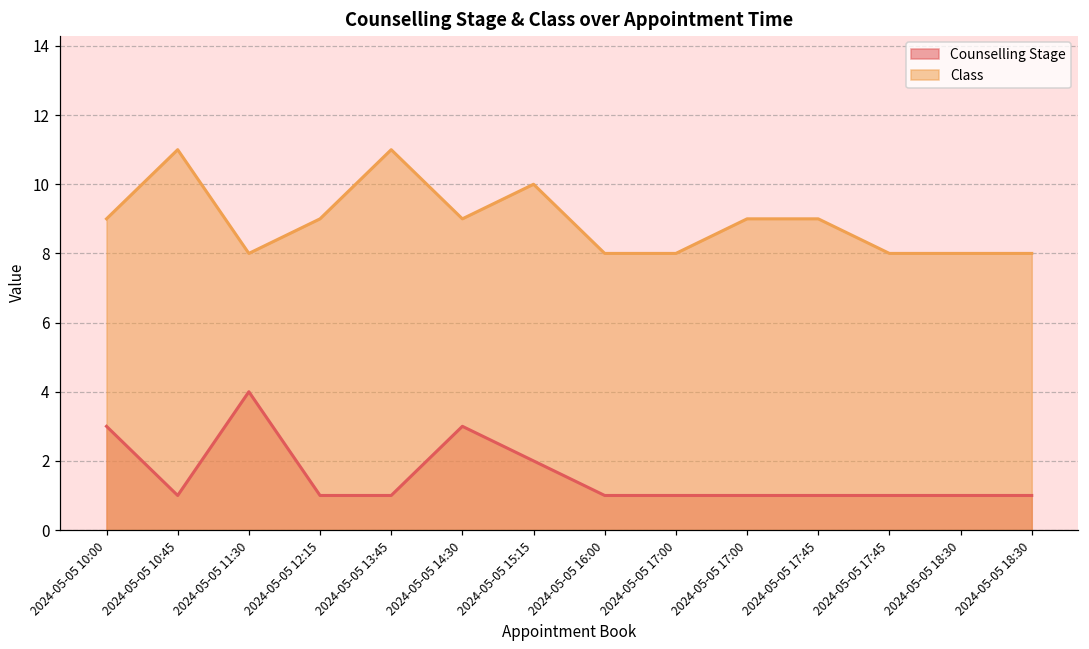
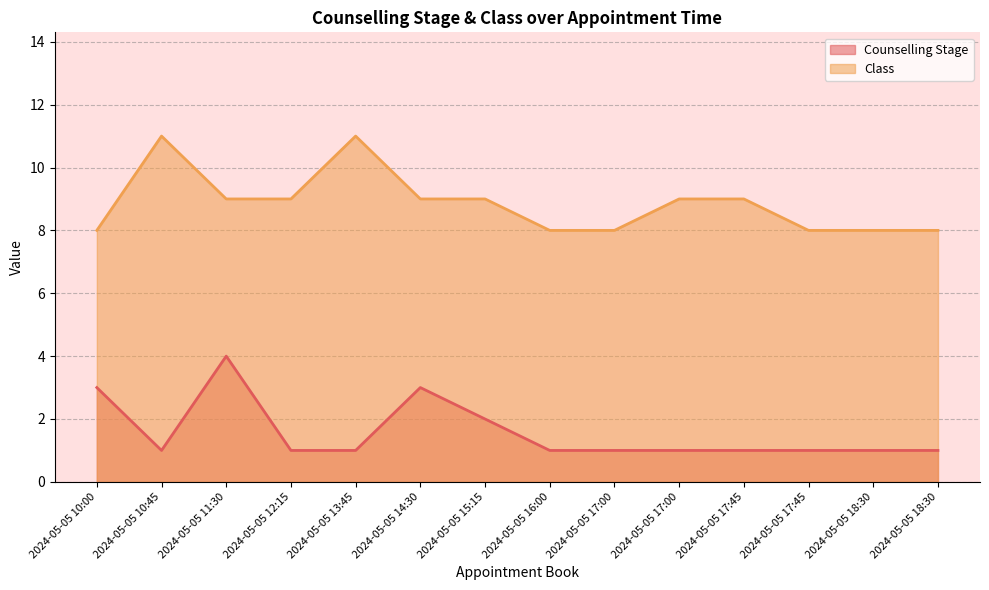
  {
    "Counselling Stage": {
      "2024-05-05 10:00": 3,
      "2024-05-05 10:45": 1,
      "2024-05-05 11:30": 4,
      "2024-05-05 12:15": 1,
      "2024-05-05 13:45": 1,
      "2024-05-05 14:30": 3,
      "2024-05-05 15:15": 2,
      "2024-05-05 16:00": 1
    },
    "Class": {
-     "2024-05-05 10:00": 9,
+     "2024-05-05 10:00": 8,
      "2024-05-05 10:45": 11,
-     "2024-05-05 11:30": 8,
+     "2024-05-05 11:30": 9,
      "2024-05-05 12:15": 9,
      "2024-05-05 13:45": 11,
      "2024-05-05 14:30": 9,
-     "2024-05-05 15:15": 10,
+     "2024-05-05 15:15": 9,
      "2024-05-05 16:00": 8
    }
  }
